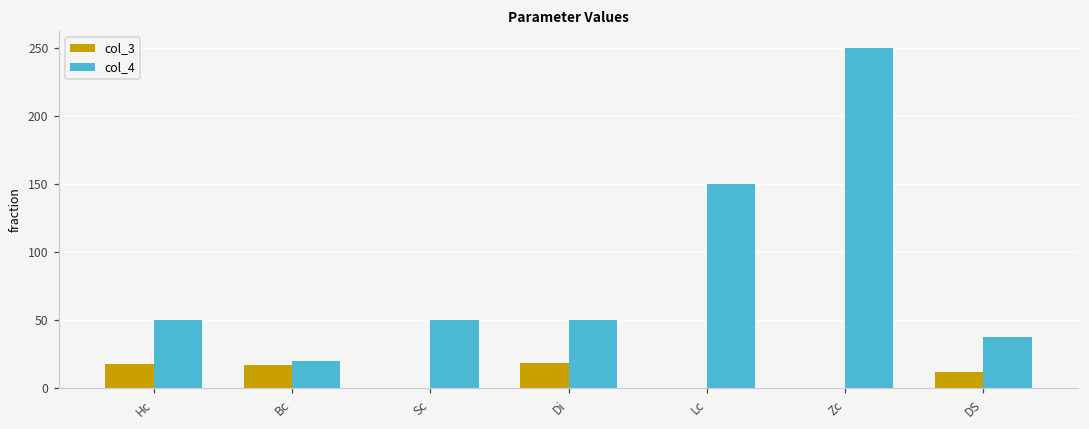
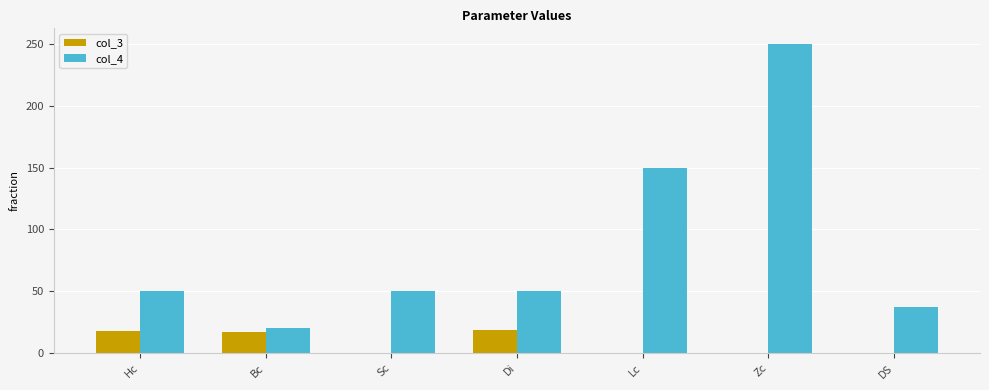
  {
    "col_3": {
      "Hc": 18,
      "Bc": 17,
      "Di": 19,
-     "DS": 12
+     "DS": 0
    },
    "col_4": {
      "Hc": 50,
      "Bc": 20,
      "Sc": 50,
      "Di": 50,
      "Lc": 150,
      "Zc": 250,
      "DS": 38
    }
  }
